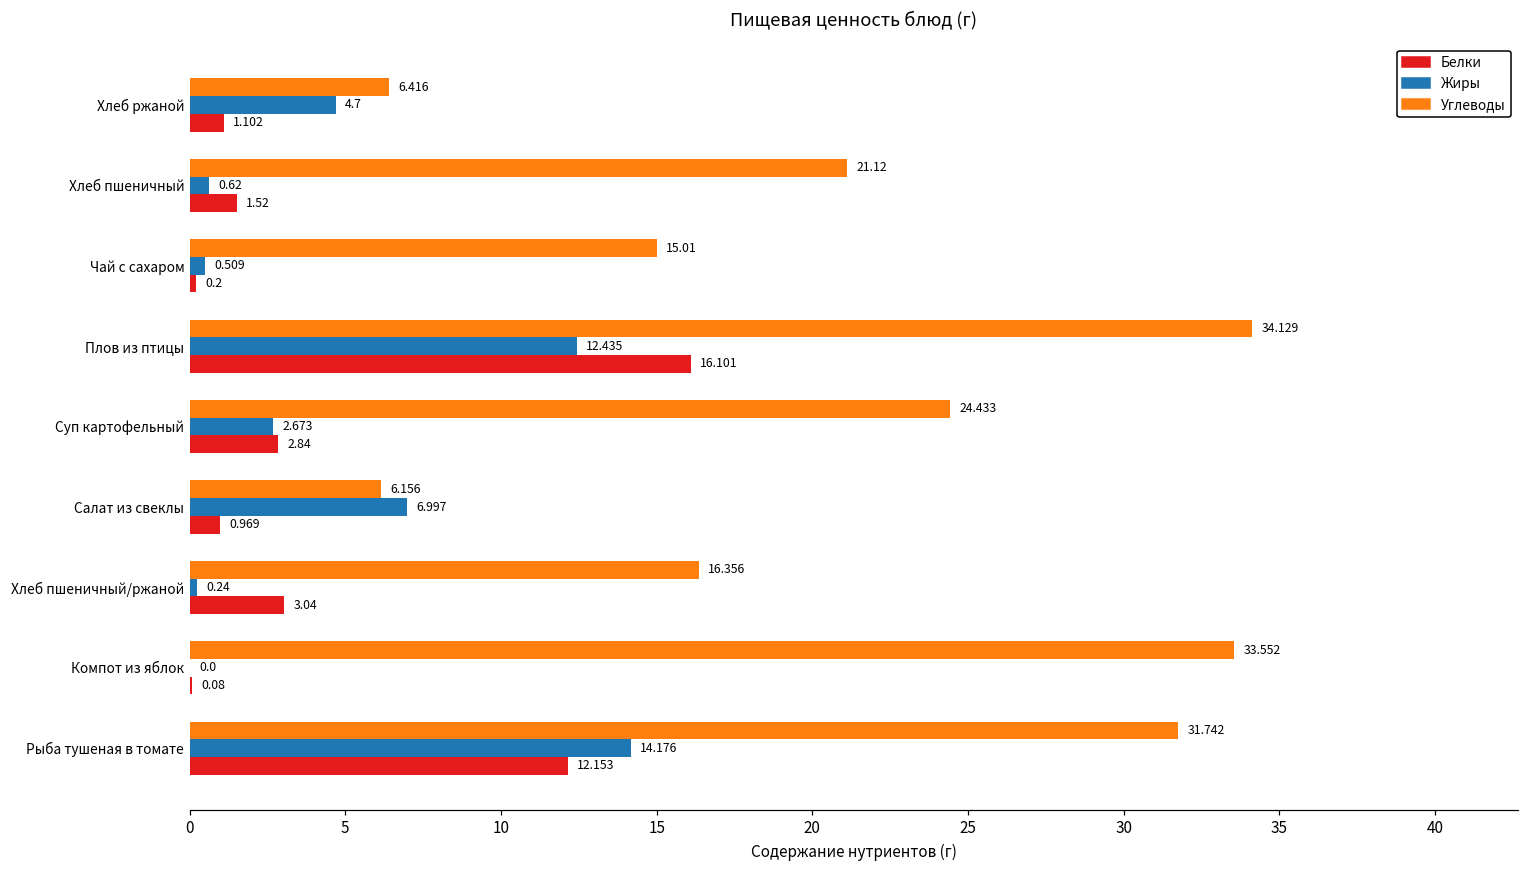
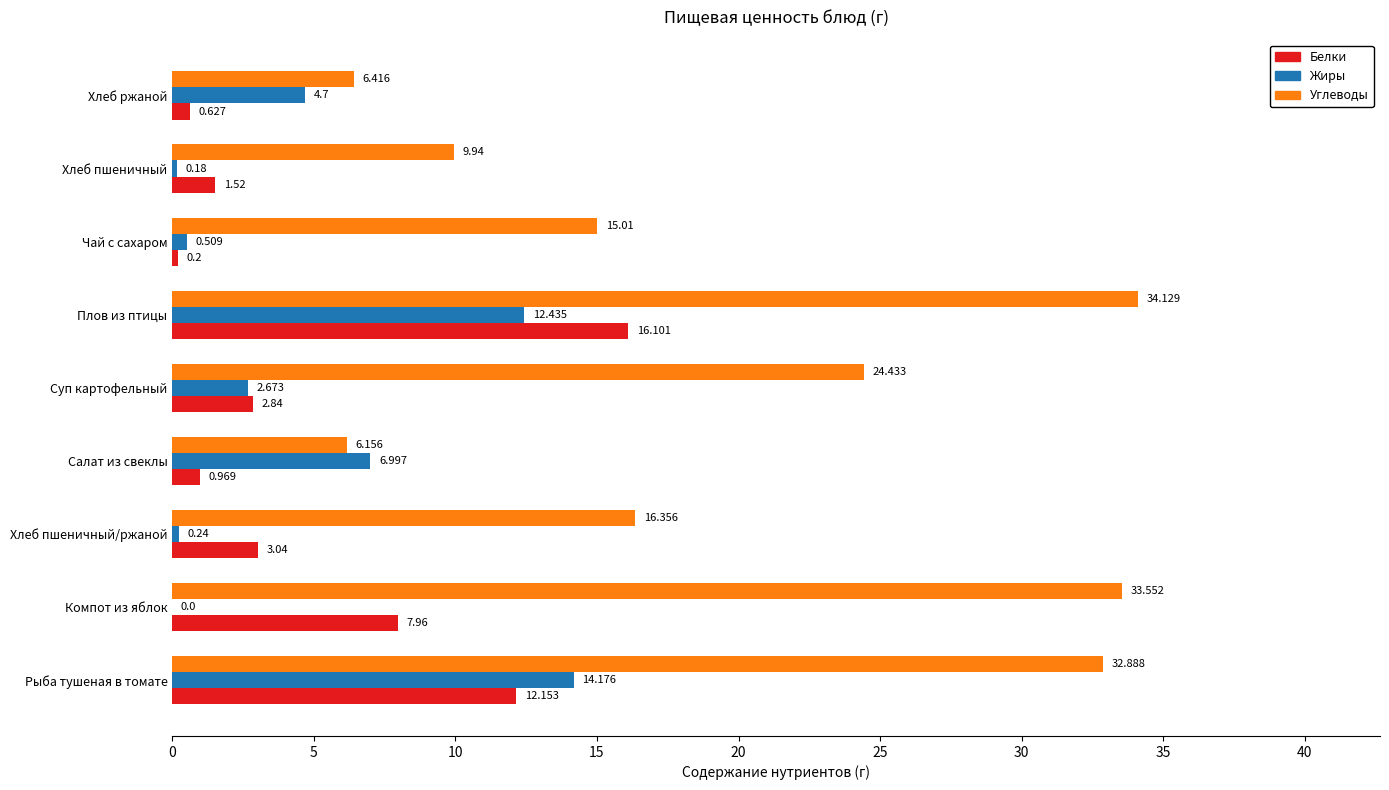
  {
    "Белки": {
-     "Хлеб ржаной": 1.102,
+     "Хлеб ржаной": 0.627,
      "Хлеб пшеничный": 1.52,
      "Чай с сахаром": 0.2,
      "Плов из птицы": 16.101,
      "Суп картофельный": 2.84,
      "Салат из свеклы": 0.969,
      "Хлеб пшеничный/ржаной": 3.04,
-     "Компот из яблок": 0.08,
+     "Компот из яблок": 7.96,
      "Рыба тушеная в томате": 12.153
    },
    "Жиры": {
      "Хлеб ржаной": 4.7,
-     "Хлеб пшеничный": 0.62,
+     "Хлеб пшеничный": 0.18,
      "Чай с сахаром": 0.509,
      "Плов из птицы": 12.435,
      "Суп картофельный": 2.673,
      "Салат из свеклы": 6.997,
      "Хлеб пшеничный/ржаной": 0.24,
      "Компот из яблок": 0.0,
      "Рыба тушеная в томате": 14.176
    },
    "Углеводы": {
      "Хлеб ржаной": 6.416,
-     "Хлеб пшеничный": 21.12,
+     "Хлеб пшеничный": 9.94,
      "Чай с сахаром": 15.01,
      "Плов из птицы": 34.129,
      "Суп картофельный": 24.433,
      "Салат из свеклы": 6.156,
      "Хлеб пшеничный/ржаной": 16.356,
      "Компот из яблок": 33.552,
-     "Рыба тушеная в томате": 31.742
+     "Рыба тушеная в томате": 32.888
    }
  }
